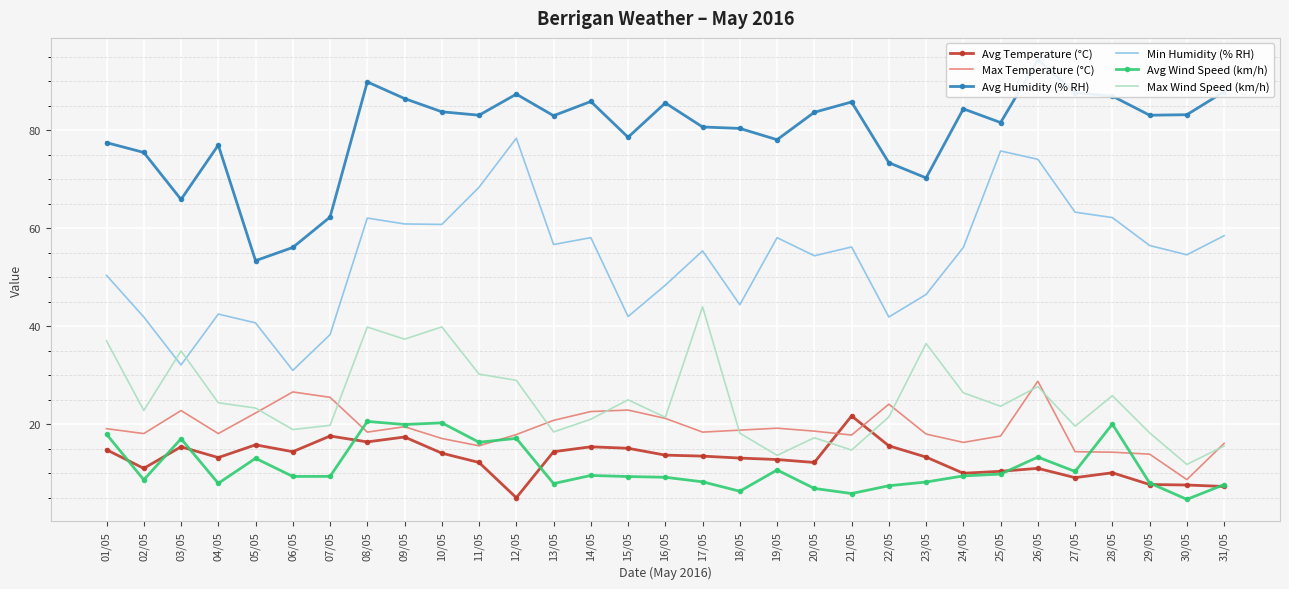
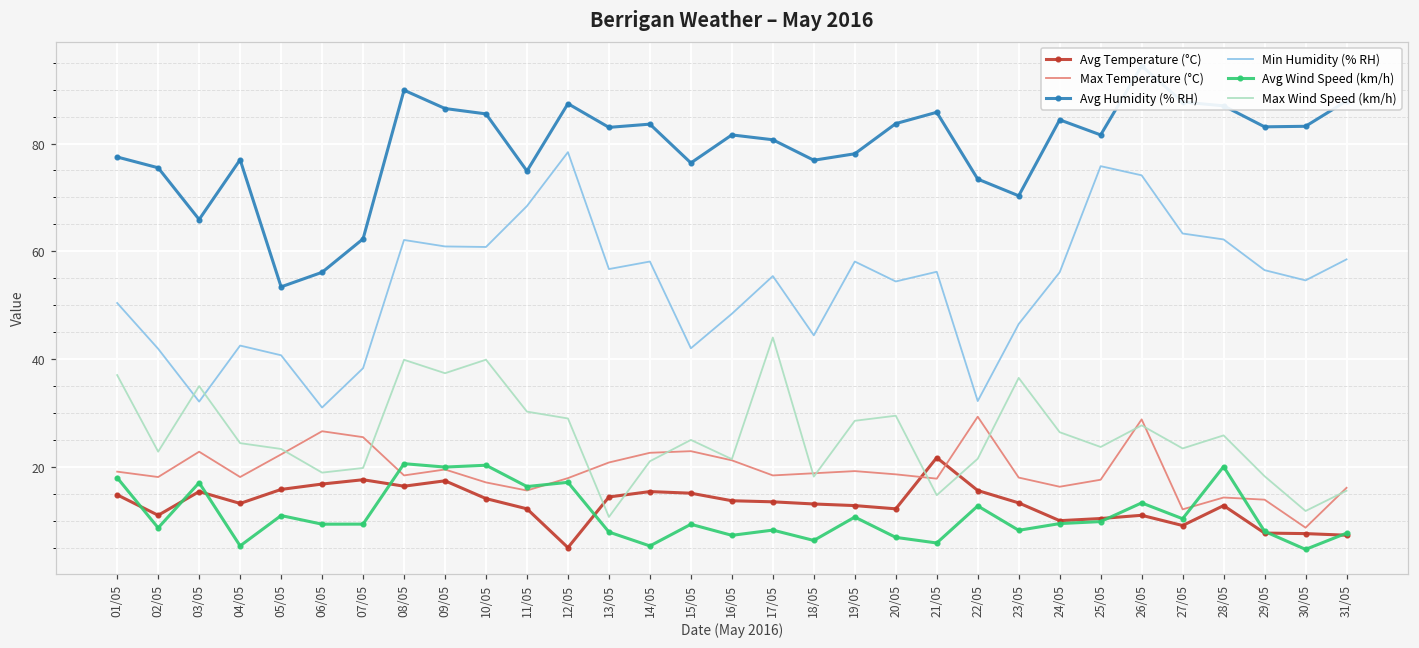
  {
    "Avg Temperature (°C)": {
      "01/05": 15,
      "02/05": 11,
      "03/05": 15,
      "04/05": 13,
      "05/05": 16,
-     "06/05": 14,
+     "06/05": 17,
      "07/05": 18,
      "08/05": 16,
      "09/05": 17,
      "10/05": 14,
      "11/05": 12,
      "12/05": 5,
      "13/05": 14,
      "14/05": 15,
      "15/05": 15,
      "16/05": 14,
      "17/05": 14,
      "18/05": 13,
      "19/05": 13,
      "20/05": 12,
      "21/05": 22,
      "22/05": 16,
      "23/05": 13,
      "24/05": 10,
      "25/05": 10,
      "26/05": 11,
      "27/05": 9,
-     "28/05": 10,
+     "28/05": 13,
      "30/05": 8
    },
    "Max Temperature (°C)": {
      "01/05": 19,
      "02/05": 18,
      "03/05": 23,
      "04/05": 18,
      "05/05": 22,
      "06/05": 27,
      "07/05": 26,
      "08/05": 18,
      "10/05": 17,
      "11/05": 16,
      "12/05": 18,
      "13/05": 21,
      "14/05": 23,
      "15/05": 23,
      "17/05": 18,
      "18/05": 19,
      "19/05": 19,
      "20/05": 19,
      "21/05": 18,
-     "22/05": 24,
+     "22/05": 29,
      "23/05": 18,
      "24/05": 16,
      "25/05": 18,
      "26/05": 29,
-     "27/05": 14,
+     "27/05": 12,
      "28/05": 14,
      "29/05": 14,
      "30/05": 9,
      "31/05": 16
    },
    "Avg Humidity (% RH)": {
      "01/05": 78,
      "02/05": 76,
      "03/05": 66,
      "04/05": 77,
      "05/05": 53,
      "06/05": 56,
      "07/05": 62,
      "08/05": 90,
      "09/05": 87,
-     "10/05": 84,
-     "11/05": 83,
+     "10/05": 86,
+     "11/05": 75,
      "12/05": 87,
      "13/05": 83,
-     "14/05": 86,
-     "15/05": 79,
-     "16/05": 86,
+     "14/05": 84,
+     "15/05": 76,
+     "16/05": 82,
      "17/05": 81,
-     "18/05": 80,
+     "18/05": 77,
      "19/05": 78,
      "20/05": 84,
      "21/05": 86,
      "22/05": 73,
      "23/05": 70,
      "24/05": 84,
      "25/05": 82,
      "29/05": 83,
      "30/05": 83
    },
    "Min Humidity (% RH)": {
      "01/05": 50,
      "02/05": 42,
      "03/05": 32,
      "04/05": 43,
      "05/05": 41,
      "06/05": 31,
      "07/05": 38,
      "08/05": 62,
      "09/05": 61,
      "10/05": 61,
      "11/05": 68,
      "12/05": 78,
      "13/05": 57,
      "14/05": 58,
      "15/05": 42,
      "16/05": 48,
      "17/05": 55,
      "18/05": 44,
      "19/05": 58,
      "20/05": 54,
      "21/05": 56,
-     "22/05": 42,
+     "22/05": 32,
      "23/05": 47,
      "24/05": 56,
      "25/05": 76,
      "26/05": 74,
      "27/05": 63,
      "28/05": 62,
      "29/05": 57,
      "30/05": 55,
      "31/05": 59
    },
    "Avg Wind Speed (km/h)": {
      "01/05": 18,
      "02/05": 9,
      "03/05": 17,
-     "04/05": 8,
-     "05/05": 13,
+     "04/05": 5,
+     "05/05": 11,
      "06/05": 9,
      "07/05": 9,
      "08/05": 21,
      "10/05": 20,
      "11/05": 16,
      "12/05": 17,
      "13/05": 8,
-     "14/05": 10,
+     "14/05": 5,
      "15/05": 9,
-     "16/05": 9,
+     "16/05": 7,
      "17/05": 8,
      "18/05": 6,
      "19/05": 11,
      "20/05": 7,
      "21/05": 6,
-     "22/05": 7,
+     "22/05": 13,
      "23/05": 8,
      "24/05": 9,
      "25/05": 10,
      "26/05": 13,
      "27/05": 10,
      "28/05": 20,
      "30/05": 5
    },
    "Max Wind Speed (km/h)": {
      "01/05": 37,
      "02/05": 23,
      "03/05": 35,
      "04/05": 24,
      "05/05": 23,
      "06/05": 19,
      "07/05": 20,
      "08/05": 40,
      "09/05": 37,
      "10/05": 40,
      "11/05": 30,
      "12/05": 29,
-     "13/05": 18,
+     "13/05": 11,
      "14/05": 21,
      "15/05": 25,
      "17/05": 44,
      "18/05": 18,
-     "19/05": 14,
-     "20/05": 17,
+     "19/05": 29,
+     "20/05": 29,
      "21/05": 15,
      "22/05": 22,
      "23/05": 37,
      "24/05": 26,
      "25/05": 24,
      "26/05": 28,
-     "27/05": 20,
+     "27/05": 23,
      "28/05": 26,
      "29/05": 18,
      "30/05": 12,
      "31/05": 16
    }
  }
